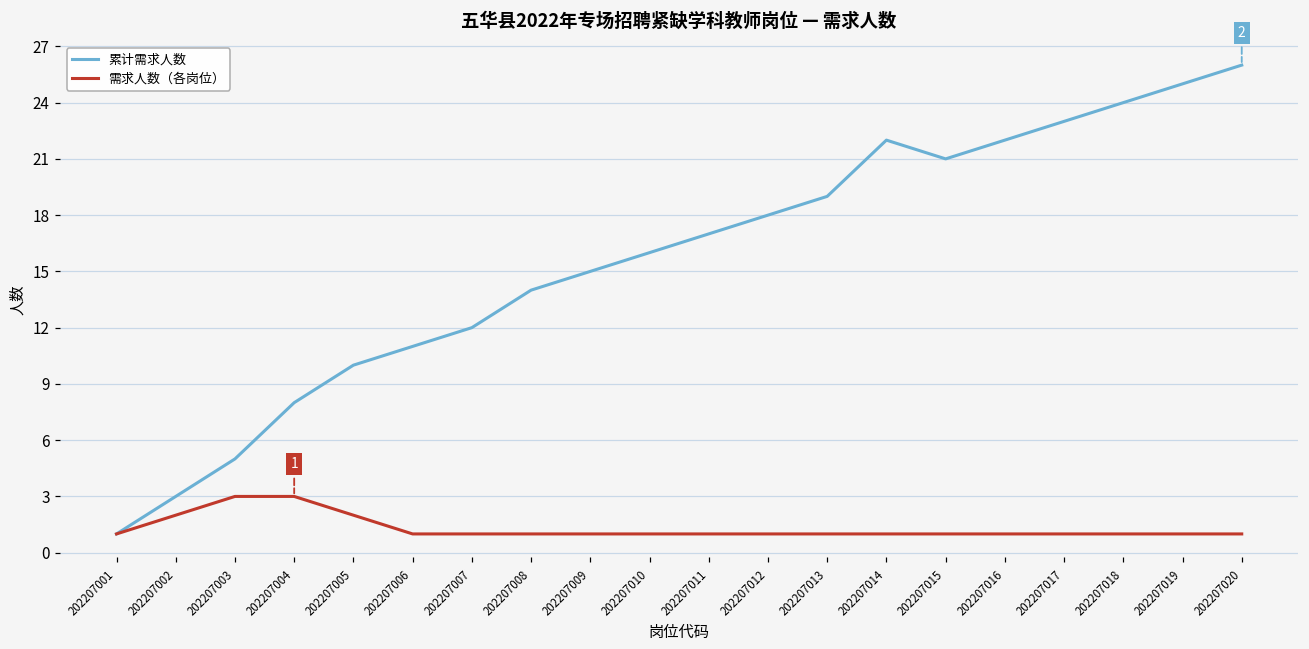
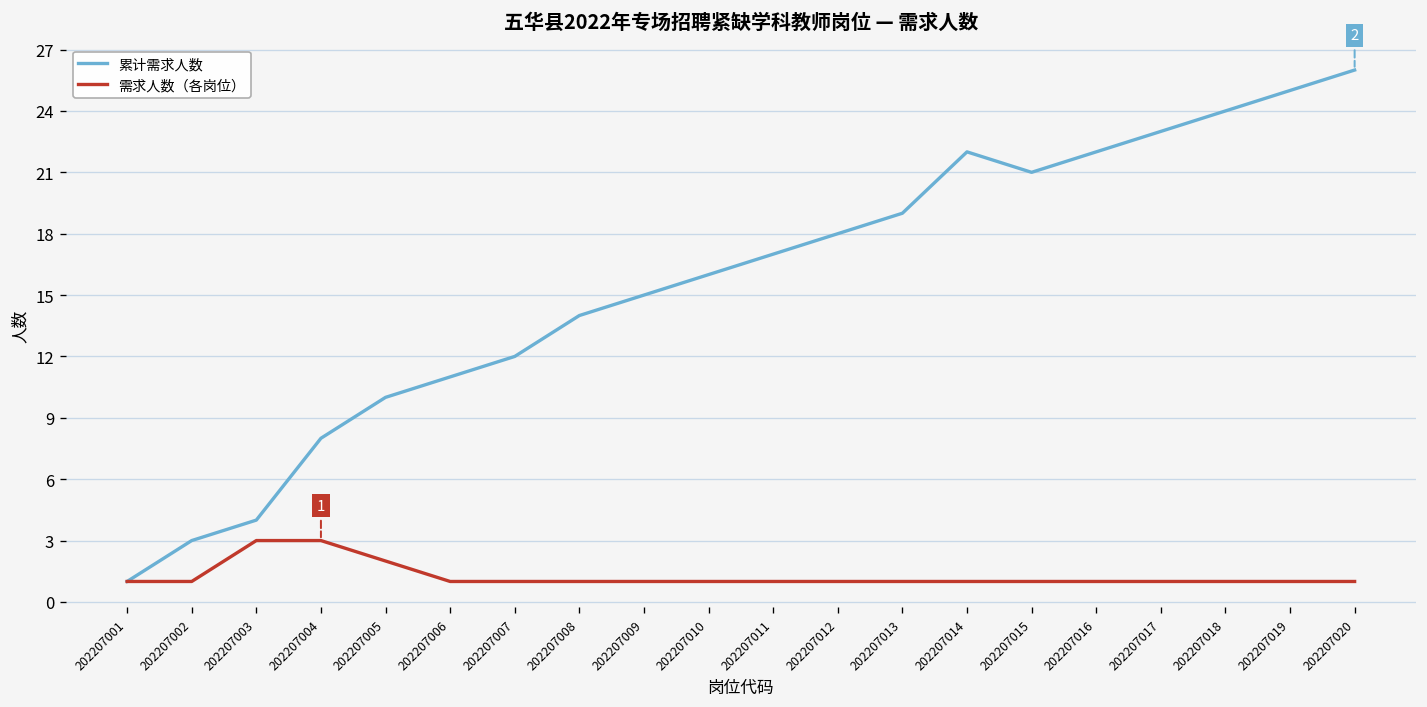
  {
    "累计需求人数": {
      "202207002": 3,
-     "202207003": 5,
+     "202207003": 4,
      "202207004": 8,
      "202207005": 10,
      "202207006": 11,
      "202207007": 12,
      "202207008": 14,
      "202207009": 15,
      "202207010": 16,
      "202207011": 17,
      "202207012": 18,
      "202207013": 19,
      "202207014": 22,
      "202207015": 21,
      "202207016": 22,
      "202207017": 23,
      "202207018": 24,
      "202207019": 25
    },
    "需求人数（各岗位）": {
-     "202207002": 2,
+     "202207002": 1,
      "202207003": 3,
      "202207005": 2,
      "202207006": 1,
      "202207007": 1,
      "202207008": 1,
      "202207009": 1,
      "202207010": 1,
      "202207011": 1,
      "202207012": 1,
      "202207013": 1,
      "202207014": 1,
      "202207015": 1,
      "202207016": 1,
      "202207017": 1,
      "202207018": 1,
      "202207019": 1,
      "202207020": 1
    }
  }
